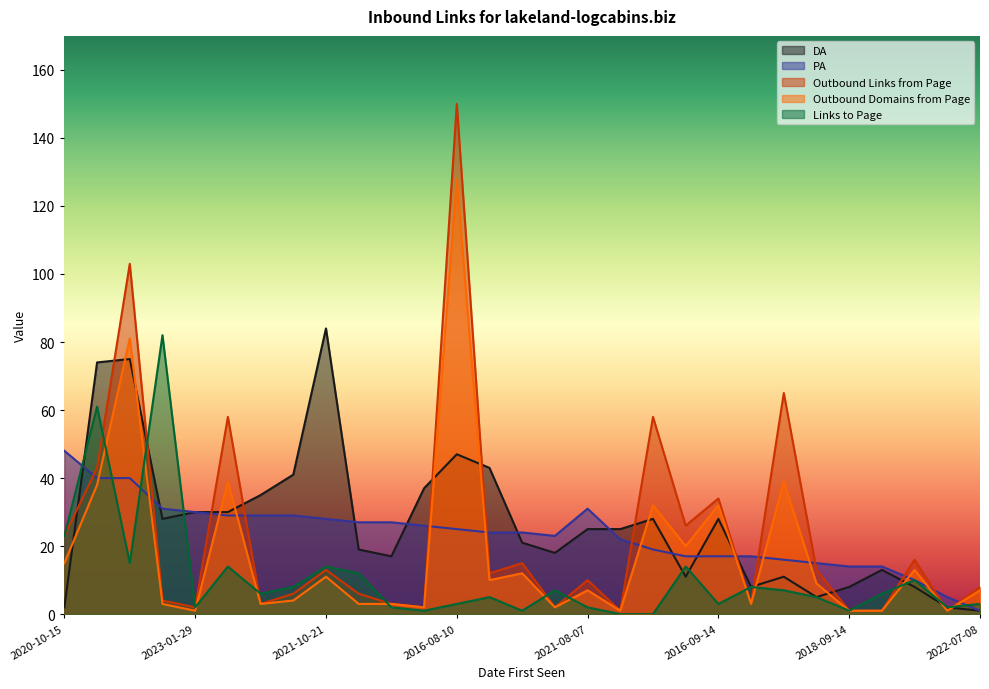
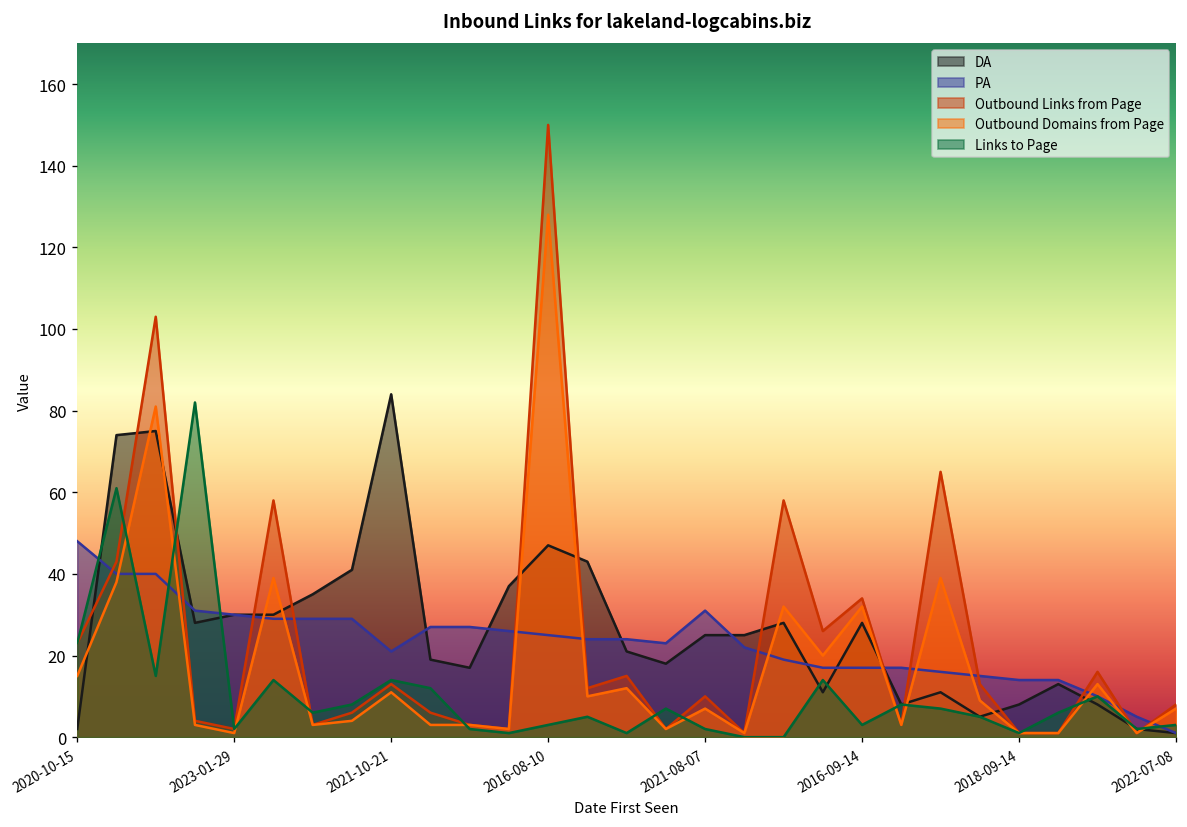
  {
    "DA": {
      "2020-10-15": 2,
      "2021-10-21": 84,
      "2016-08-10": 47,
      "2021-08-07": 25,
      "2016-09-14": 28,
      "2018-09-14": 8
    },
    "PA": {
      "2020-10-15": 48,
-     "2021-10-21": 28,
+     "2021-10-21": 21,
      "2016-08-10": 25,
      "2021-08-07": 31,
      "2016-09-14": 17,
      "2018-09-14": 14
    },
    "Links to Page": {
      "2021-10-21": 14,
      "2016-08-10": 3,
      "2021-08-07": 2,
      "2016-09-14": 3,
      "2022-07-08": 3
    }
  }
